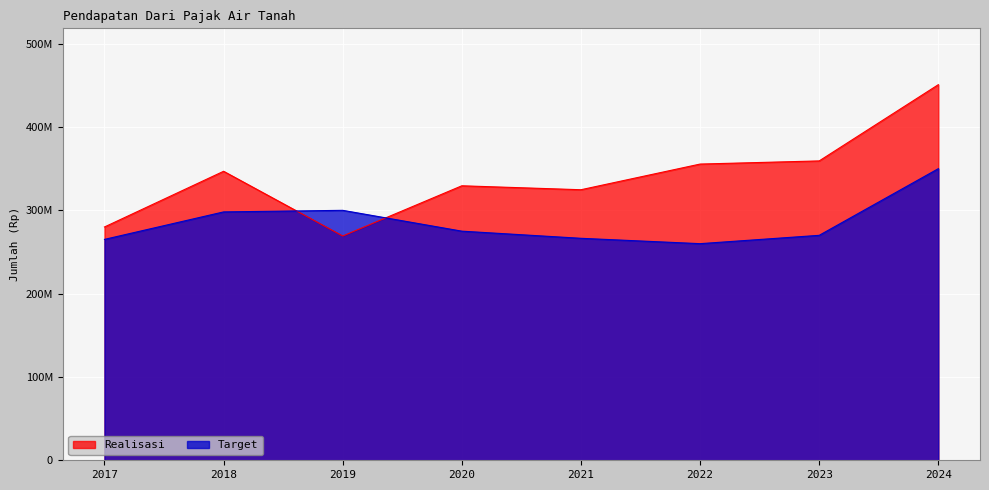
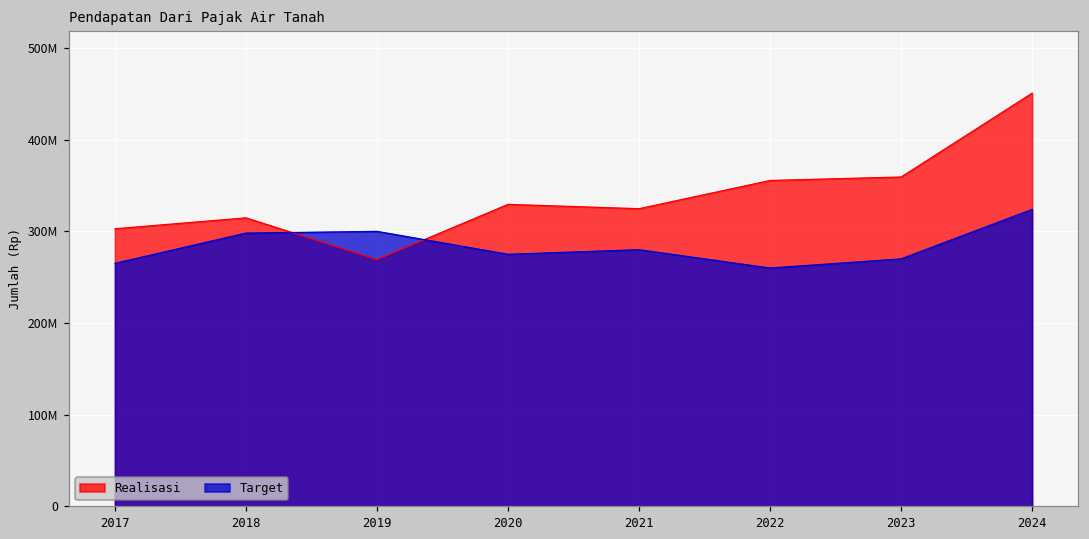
  {
    "Realisasi": {
-     "2017": 280000000,
-     "2018": 350000000,
+     "2017": 300000000,
+     "2018": 310000000,
      "2019": 270000000,
      "2020": 330000000,
      "2021": 320000000,
      "2022": 360000000,
      "2023": 360000000,
      "2024": 450000000
    },
    "Target": {
      "2017": 270000000,
      "2018": 300000000,
      "2019": 300000000,
      "2020": 280000000,
-     "2021": 270000000,
+     "2021": 280000000,
      "2022": 260000000,
      "2023": 270000000,
-     "2024": 350000000
+     "2024": 320000000
    }
  }
